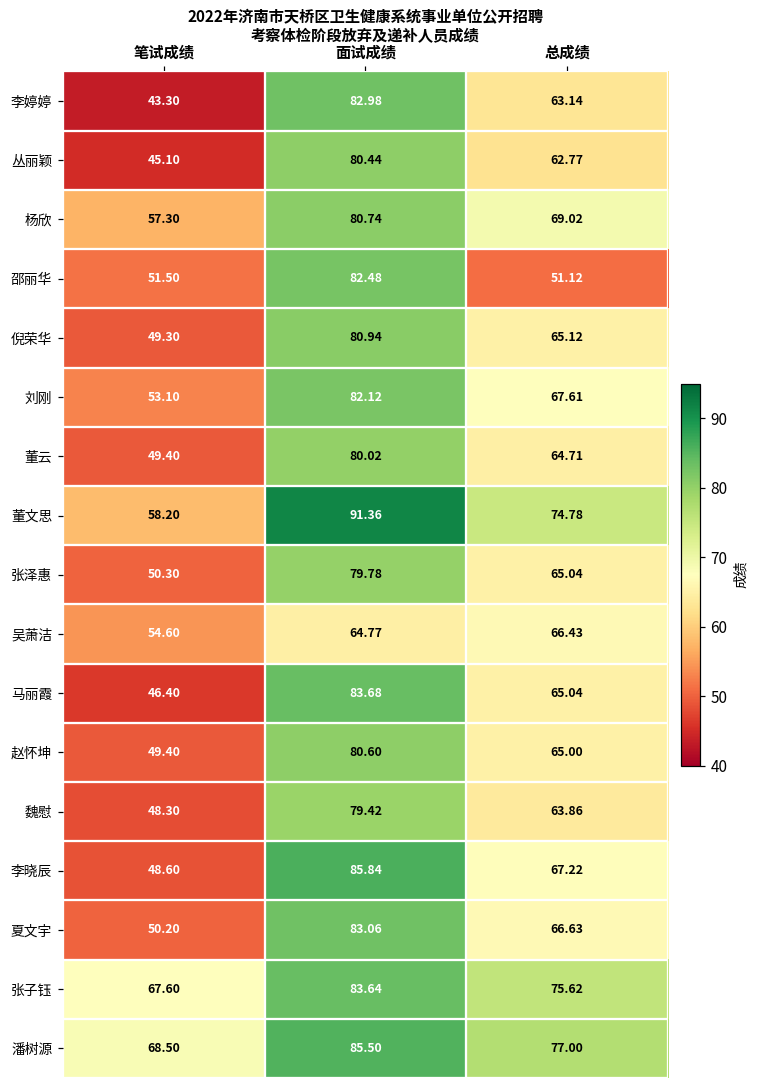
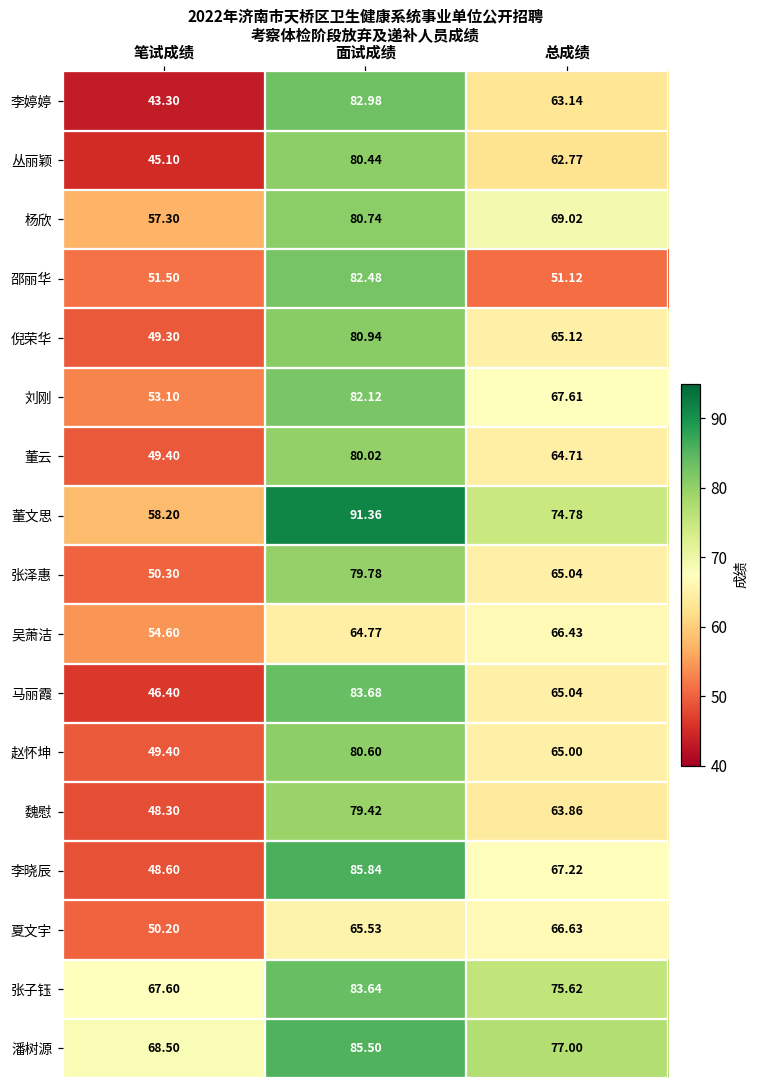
  {
    "李婷婷": {
      "笔试成绩": 43.30,
      "面试成绩": 82.98,
      "总成绩": 63.14
    },
    "丛丽颖": {
      "笔试成绩": 45.10,
      "面试成绩": 80.44,
      "总成绩": 62.77
    },
    "杨欣": {
      "笔试成绩": 57.30,
      "面试成绩": 80.74,
      "总成绩": 69.02
    },
    "邵丽华": {
      "笔试成绩": 51.50,
      "面试成绩": 82.48,
      "总成绩": 51.12
    },
    "倪荣华": {
      "笔试成绩": 49.30,
      "面试成绩": 80.94,
      "总成绩": 65.12
    },
    "刘刚": {
      "笔试成绩": 53.10,
      "面试成绩": 82.12,
      "总成绩": 67.61
    },
    "董云": {
      "笔试成绩": 49.40,
      "面试成绩": 80.02,
      "总成绩": 64.71
    },
    "董文思": {
      "笔试成绩": 58.20,
      "面试成绩": 91.36,
      "总成绩": 74.78
    },
    "张泽惠": {
      "笔试成绩": 50.30,
      "面试成绩": 79.78,
      "总成绩": 65.04
    },
    "吴萧洁": {
      "笔试成绩": 54.60,
      "面试成绩": 64.77,
      "总成绩": 66.43
    },
    "马丽霞": {
      "笔试成绩": 46.40,
      "面试成绩": 83.68,
      "总成绩": 65.04
    },
    "赵怀坤": {
      "笔试成绩": 49.40,
      "面试成绩": 80.60,
      "总成绩": 65.00
    },
    "魏慰": {
      "笔试成绩": 48.30,
      "面试成绩": 79.42,
      "总成绩": 63.86
    },
    "李晓辰": {
      "笔试成绩": 48.60,
      "面试成绩": 85.84,
      "总成绩": 67.22
    },
    "夏文宇": {
      "笔试成绩": 50.20,
-     "面试成绩": 83.06,
+     "面试成绩": 65.53,
      "总成绩": 66.63
    },
    "张子钰": {
      "笔试成绩": 67.60,
      "面试成绩": 83.64,
      "总成绩": 75.62
    },
    "潘树源": {
      "笔试成绩": 68.50,
      "面试成绩": 85.50,
      "总成绩": 77.00
    }
  }
